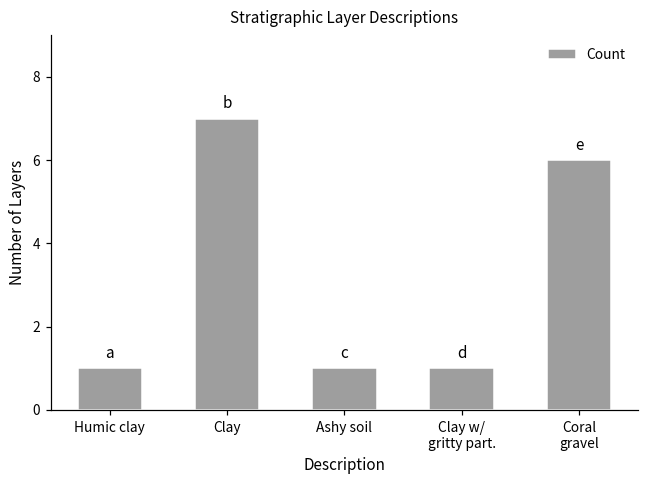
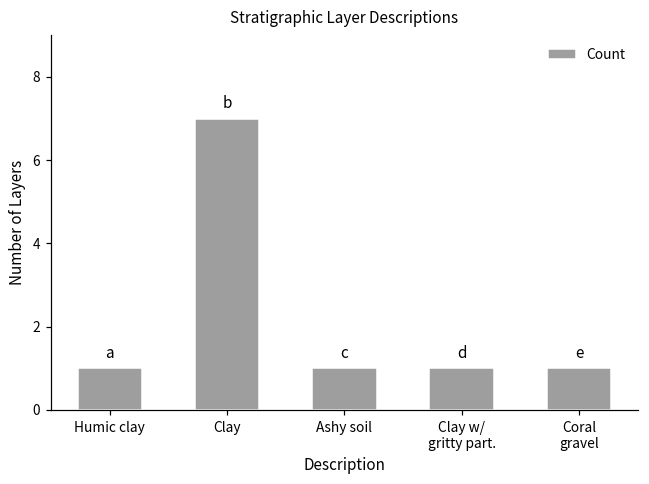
  {
    "Humic clay": 1,
    "Clay": 7,
    "Ashy soil": 1,
    "Clay w/ gritty part.": 1,
-   "Coral gravel": 6
+   "Coral gravel": 1
  }
